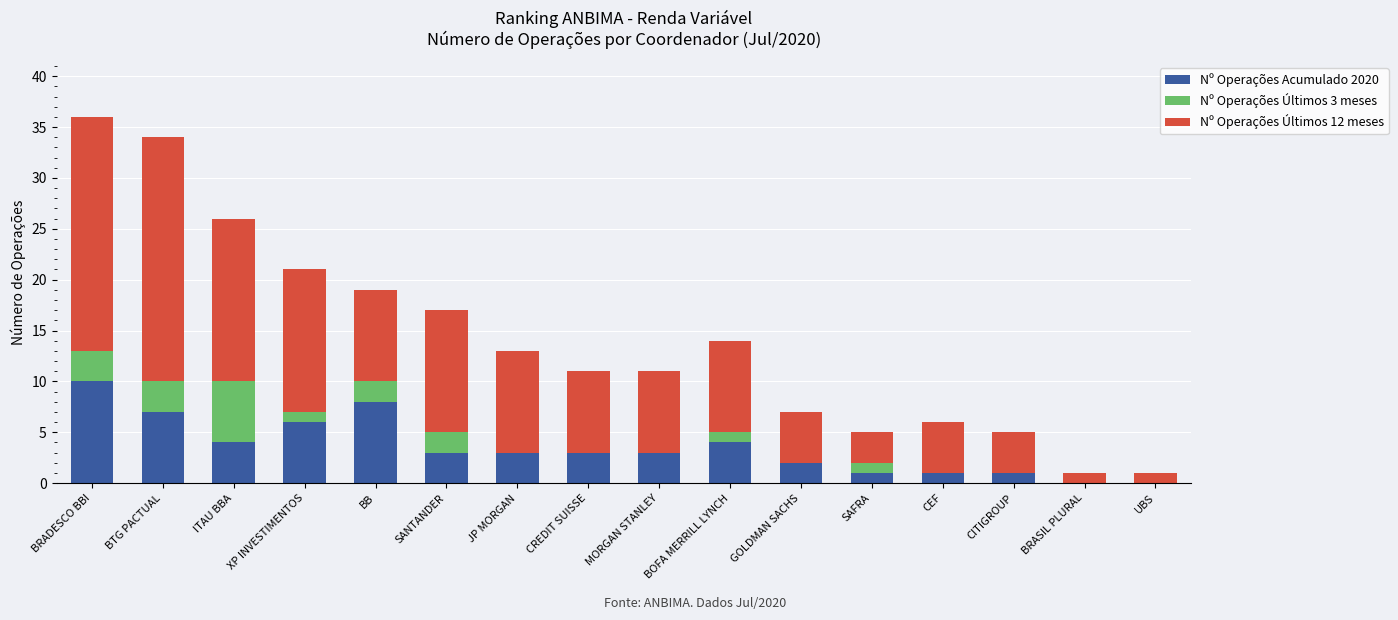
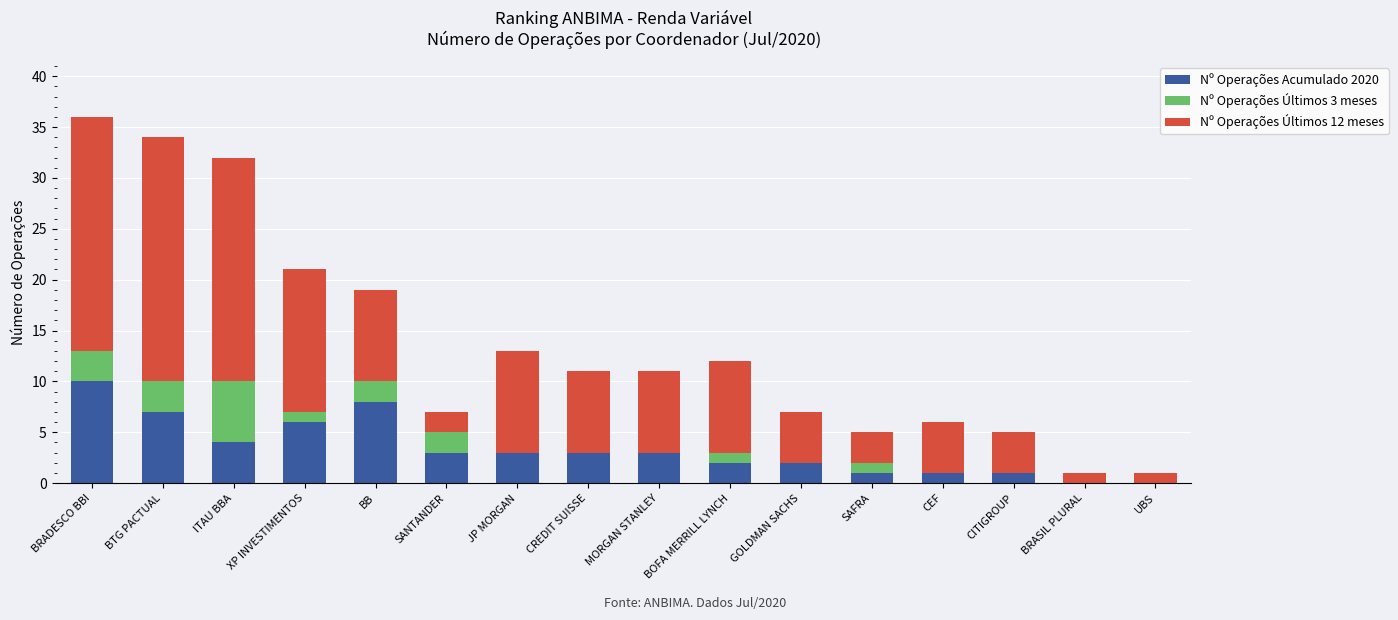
  {
    "Nº Operações Acumulado 2020": {
      "BRADESCO BBI": 10,
      "BTG PACTUAL": 7,
      "ITAU BBA": 4,
      "XP INVESTIMENTOS": 6,
      "BB": 8,
      "SANTANDER": 3,
      "JP MORGAN": 3,
      "CREDIT SUISSE": 3,
      "MORGAN STANLEY": 3,
-     "BOFA MERRILL LYNCH": 4,
+     "BOFA MERRILL LYNCH": 2,
      "GOLDMAN SACHS": 2,
      "SAFRA": 1,
      "CEF": 1,
      "CITIGROUP": 1,
      "BRASIL PLURAL": 0,
      "UBS": 0
    },
    "Nº Operações Últimos 3 meses": {
      "BRADESCO BBI": 3,
      "BTG PACTUAL": 3,
      "ITAU BBA": 6,
      "XP INVESTIMENTOS": 1,
      "BB": 2,
      "SANTANDER": 2,
      "JP MORGAN": 0,
      "CREDIT SUISSE": 0,
      "MORGAN STANLEY": 0,
      "BOFA MERRILL LYNCH": 1,
      "GOLDMAN SACHS": 0,
      "SAFRA": 1,
      "CEF": 0,
      "CITIGROUP": 0,
      "BRASIL PLURAL": 0,
      "UBS": 0
    },
    "Nº Operações Últimos 12 meses": {
      "BRADESCO BBI": 23,
      "BTG PACTUAL": 24,
-     "ITAU BBA": 16,
+     "ITAU BBA": 22,
      "XP INVESTIMENTOS": 14,
      "BB": 9,
-     "SANTANDER": 12,
+     "SANTANDER": 2,
      "JP MORGAN": 10,
      "CREDIT SUISSE": 8,
      "MORGAN STANLEY": 8,
      "BOFA MERRILL LYNCH": 9,
      "GOLDMAN SACHS": 5,
      "SAFRA": 3,
      "CEF": 5,
      "CITIGROUP": 4,
      "BRASIL PLURAL": 1,
      "UBS": 1
    }
  }
